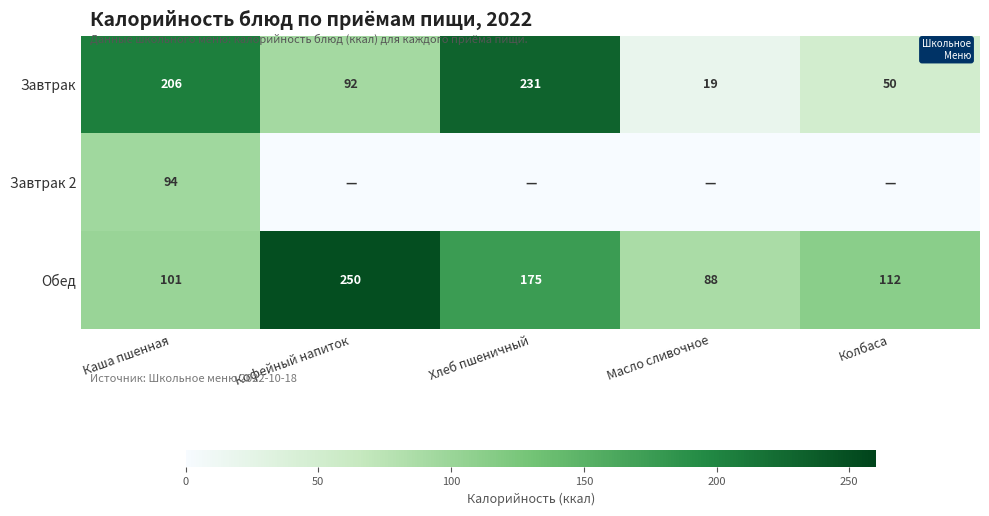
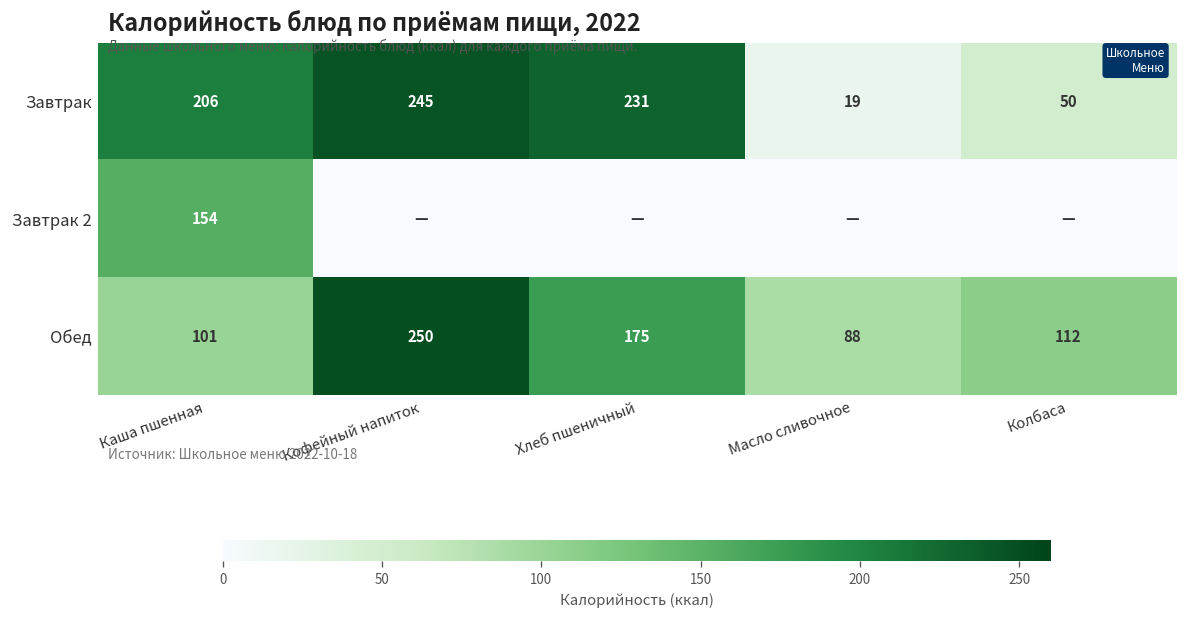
  {
    "Завтрак": {
      "Каша пшенная": 206,
-     "Кофейный напиток": 92,
+     "Кофейный напиток": 245,
      "Хлеб пшеничный": 231,
      "Масло сливочное": 19,
      "Колбаса": 50
    },
    "Завтрак 2": {
-     "Каша пшенная": 94
+     "Каша пшенная": 154
    },
    "Обед": {
      "Каша пшенная": 101,
      "Кофейный напиток": 250,
      "Хлеб пшеничный": 175,
      "Масло сливочное": 88,
      "Колбаса": 112
    }
  }
